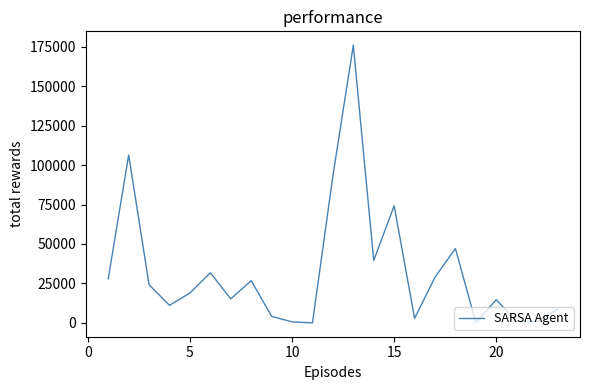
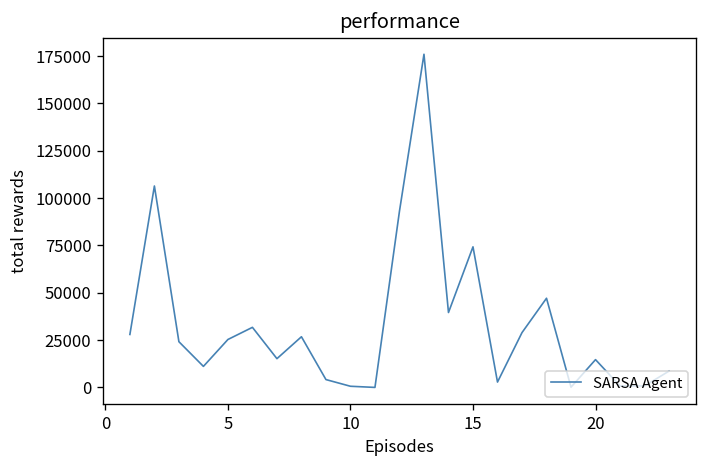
  {
-   "5": 19000,
+   "5": 25000,
    "10": 1000,
    "15": 74000,
    "20": 15000
  }
